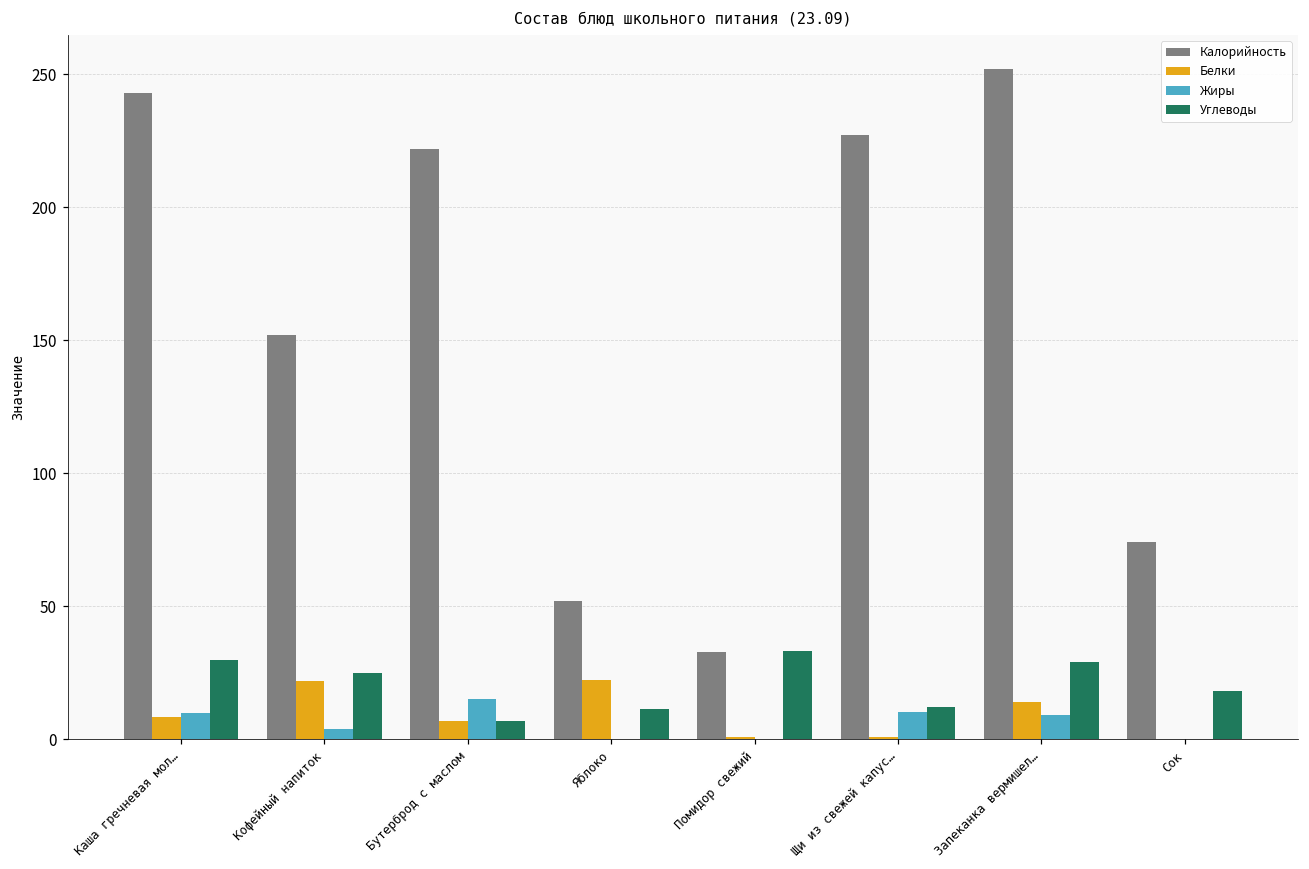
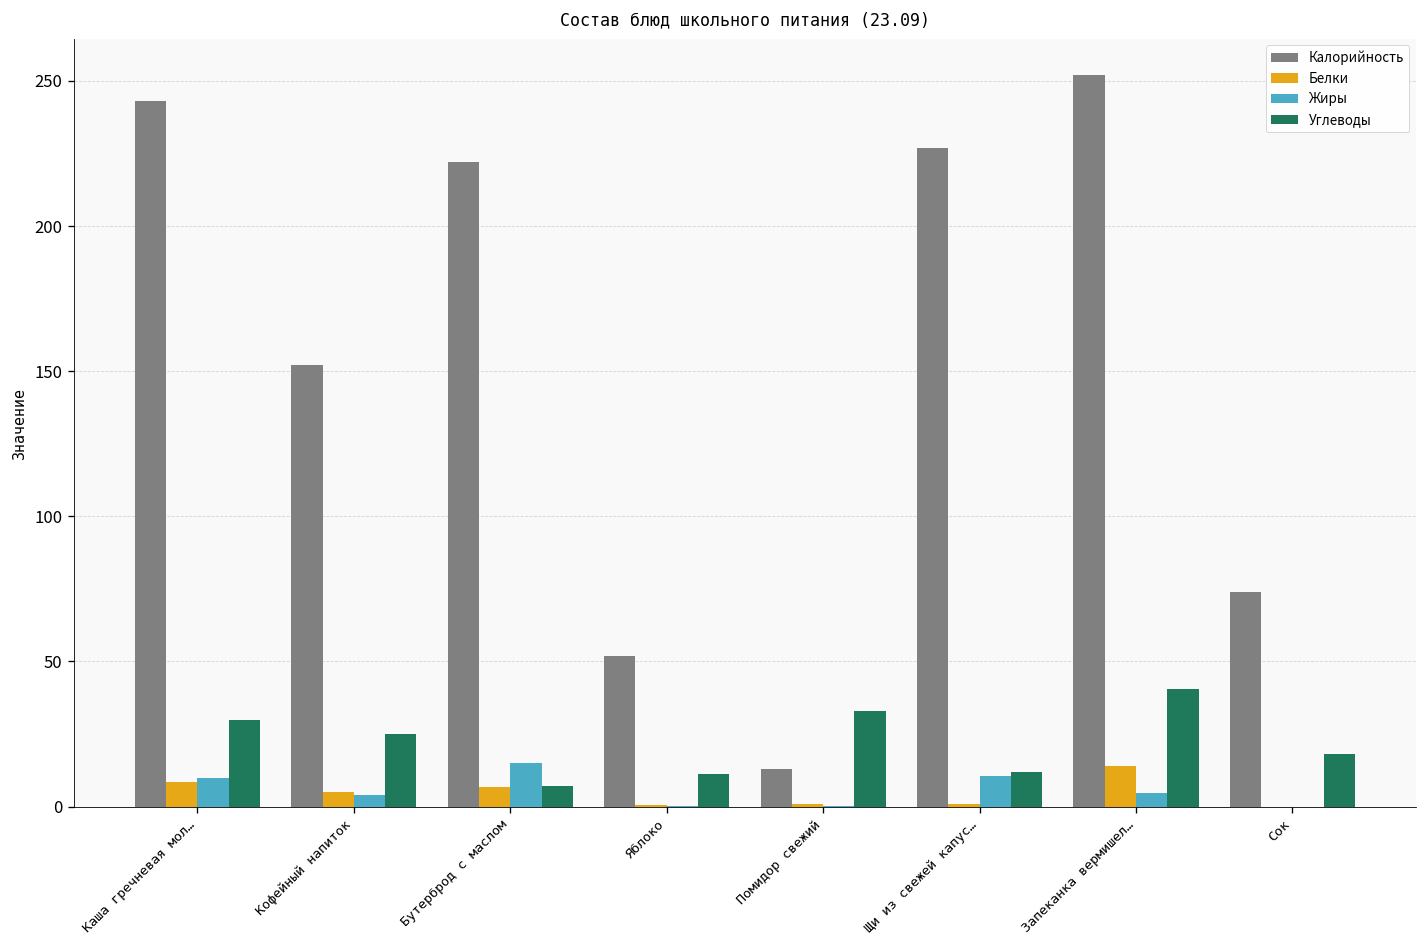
  {
    "Калорийность": {
      "Каша гречневая мол…": 243,
      "Кофейный напиток": 152,
      "Бутерброд с маслом": 222,
      "Яблоко": 52,
-     "Помидор свежий": 33,
+     "Помидор свежий": 13,
      "Щи из свежей капус…": 227,
      "Запеканка вермишел…": 252,
      "Сок": 74
    },
    "Белки": {
      "Каша гречневая мол…": 8,
-     "Кофейный напиток": 22,
+     "Кофейный напиток": 5,
      "Бутерброд с маслом": 7,
-     "Яблоко": 22,
+     "Яблоко": 0,
      "Запеканка вермишел…": 14,
      "Сок": 0
    },
    "Жиры": {
      "Каша гречневая мол…": 10,
      "Кофейный напиток": 4,
      "Бутерброд с маслом": 15,
      "Щи из свежей капус…": 10,
-     "Запеканка вермишел…": 9,
+     "Запеканка вермишел…": 5,
      "Сок": 0
    },
    "Углеводы": {
      "Каша гречневая мол…": 30,
      "Кофейный напиток": 25,
      "Бутерброд с маслом": 7,
      "Яблоко": 11,
      "Помидор свежий": 33,
      "Щи из свежей капус…": 12,
-     "Запеканка вермишел…": 29,
+     "Запеканка вермишел…": 40,
      "Сок": 18
    }
  }
